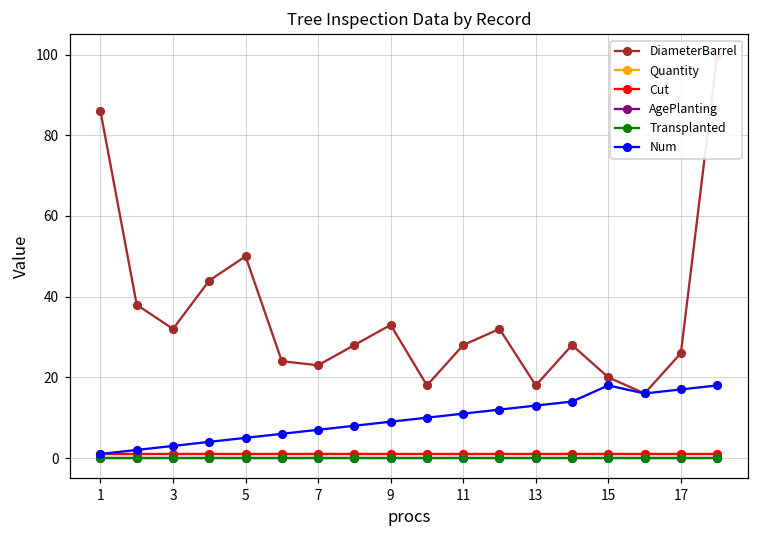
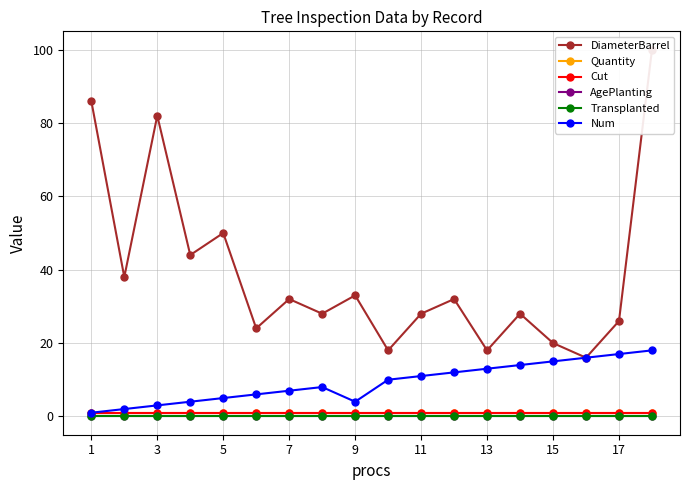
  {
    "DiameterBarrel": {
      "1": 86,
-     "3": 32,
+     "3": 82,
      "5": 50,
-     "7": 23,
+     "7": 32,
      "9": 33,
      "11": 28,
      "13": 18,
      "15": 20,
      "17": 26
    },
    "Cut": {
      "3": 1,
      "5": 1,
      "7": 1,
      "9": 1,
      "11": 1,
      "13": 1,
      "15": 1,
      "17": 1
    },
    "Transplanted": {
      "1": 0,
      "3": 0,
      "5": 0,
      "7": 0,
      "9": 0,
      "11": 0,
      "13": 0,
      "15": 0,
      "17": 0
    },
    "Num": {
      "3": 3,
      "5": 5,
      "7": 7,
-     "9": 9,
+     "9": 4,
      "11": 11,
      "13": 13,
-     "15": 18,
+     "15": 15,
      "17": 17
    }
  }
